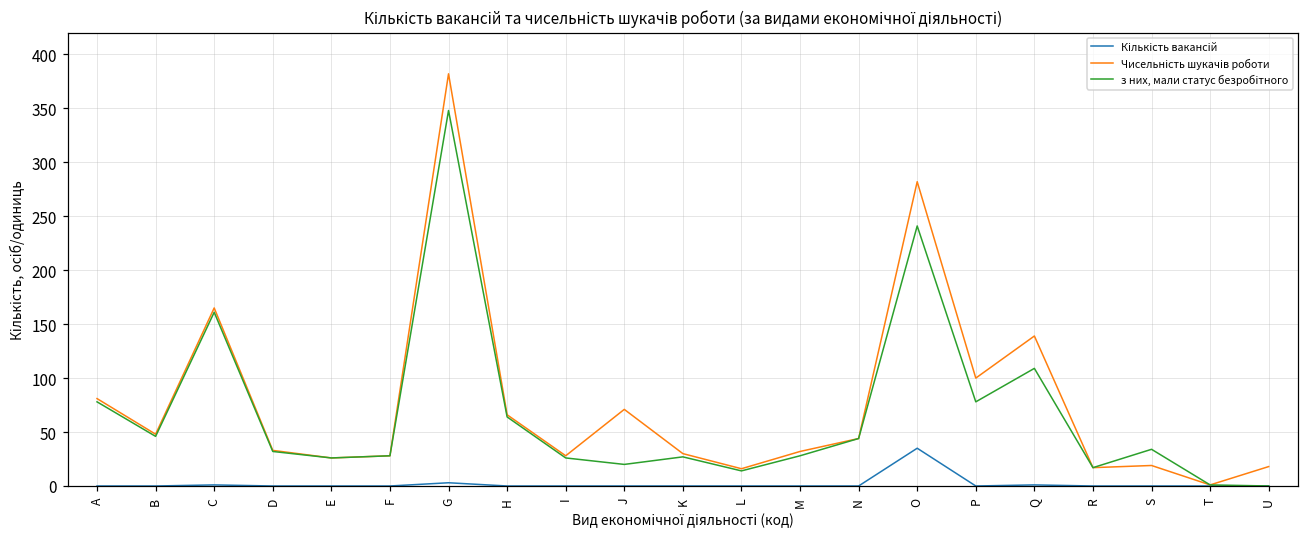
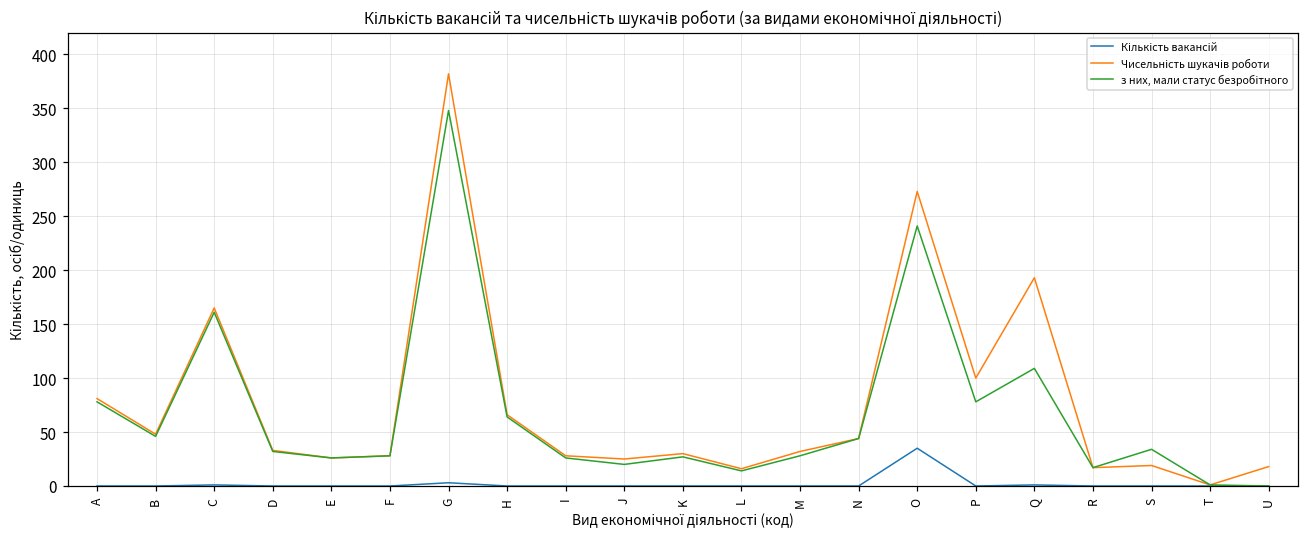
  {
    "Кількість вакансій": {
      "A": 0,
      "B": 0,
      "C": 0,
      "D": 0,
      "E": 0,
      "F": 0,
      "G": 0,
      "H": 0,
      "J": 0,
      "K": 0,
      "L": 0,
      "M": 0,
      "N": 0,
      "O": 40,
      "P": 0,
      "Q": 0,
      "R": 0,
      "S": 0
    },
    "Чисельність шукачів роботи": {
      "A": 80,
      "C": 170,
      "G": 380,
-     "J": 70,
+     "J": 30,
      "K": 30,
      "M": 30,
-     "O": 280,
+     "O": 270,
      "P": 100,
-     "Q": 140,
+     "Q": 190,
      "S": 20,
      "U": 20
    },
    "з них, мали статус безробітного": {
      "A": 80,
      "C": 160,
      "G": 350,
      "J": 20,
      "K": 30,
      "M": 30,
      "O": 240,
      "P": 80,
      "Q": 110,
      "S": 30
    }
  }
